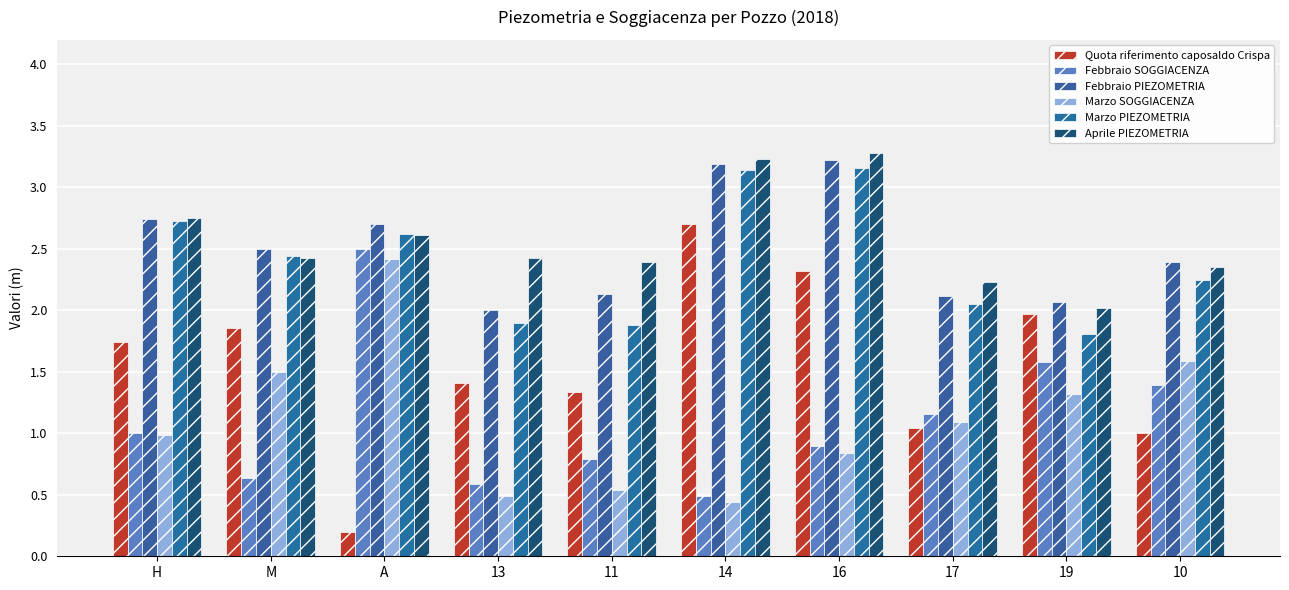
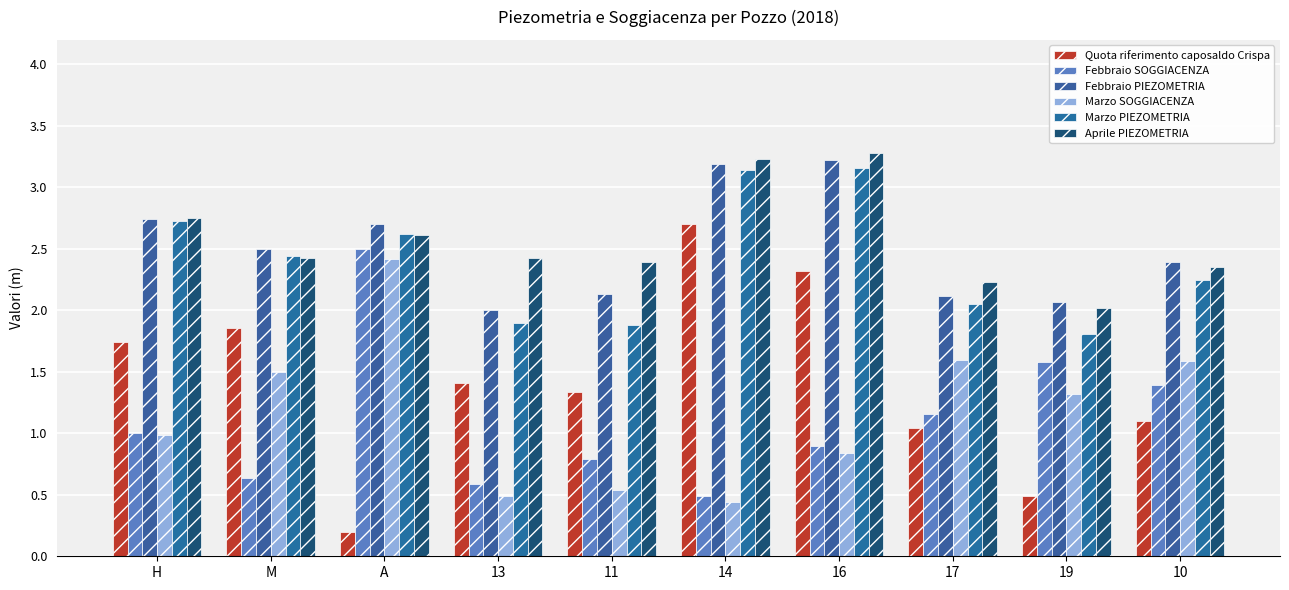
  {
    "Quota riferimento caposaldo Crispa": {
      "H": 1.74,
      "M": 1.86,
      "A": 0.20,
      "13": 1.41,
      "11": 1.34,
      "14": 2.70,
      "16": 2.32,
      "17": 1.04,
-     "19": 1.97,
-     "10": 1.00
+     "19": 0.49,
+     "10": 1.10
    },
    "Marzo SOGGIACENZA": {
      "H": 0.99,
      "M": 1.50,
      "A": 2.42,
      "13": 0.49,
      "11": 0.54,
      "14": 0.44,
      "16": 0.84,
-     "17": 1.09,
+     "17": 1.60,
      "19": 1.32,
      "10": 1.59
    }
  }
